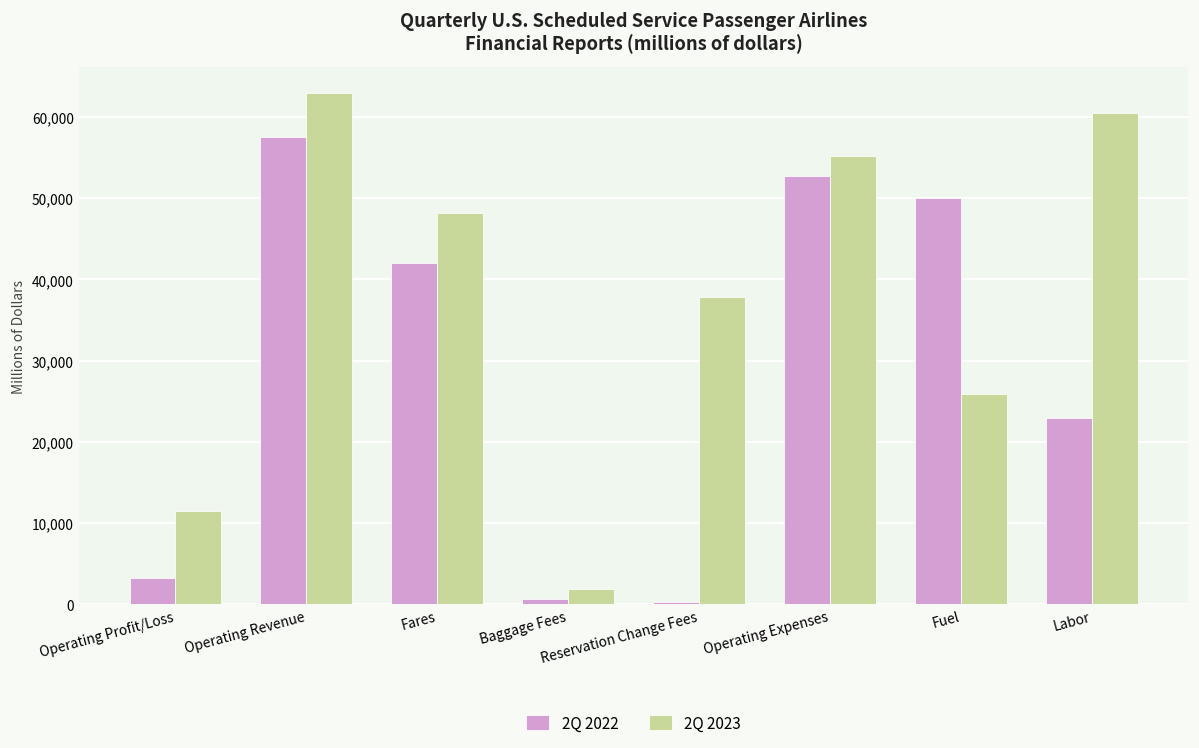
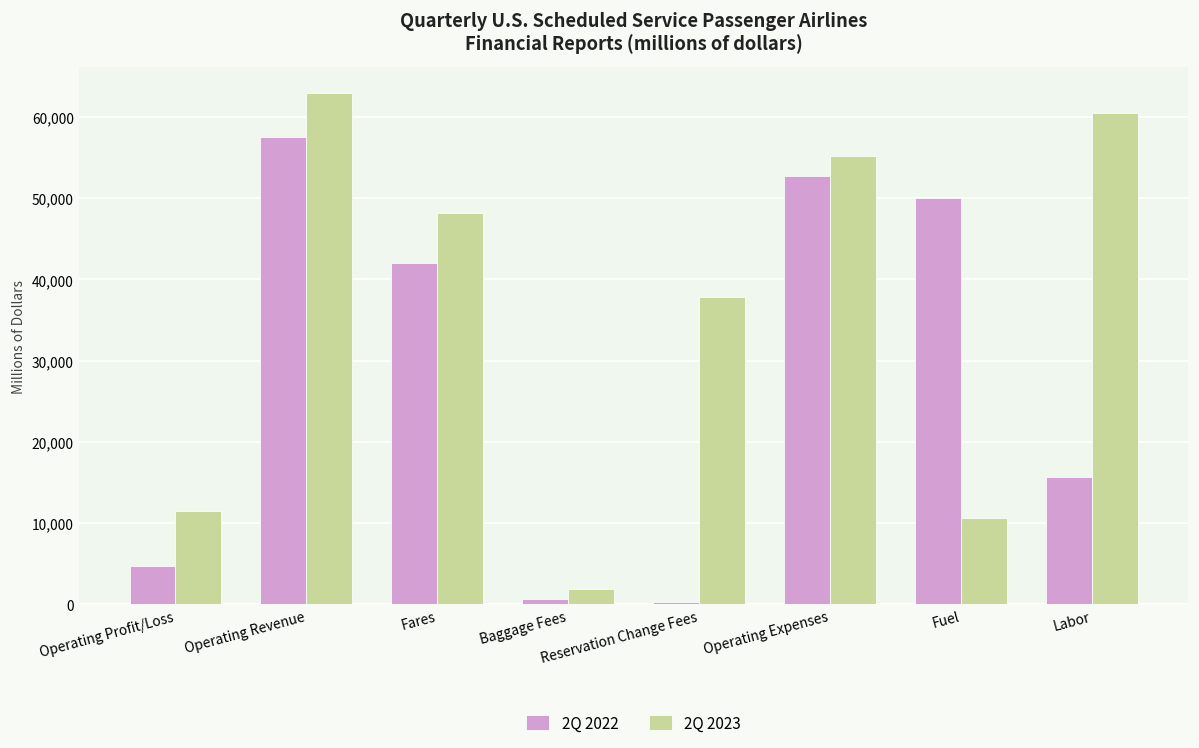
  {
    "2Q 2022": {
-     "Operating Profit/Loss": "3,000",
+     "Operating Profit/Loss": "5,000",
      "Operating Revenue": "57,000",
      "Fares": "42,000",
      "Baggage Fees": "1,000",
      "Operating Expenses": "53,000",
      "Fuel": "50,000",
-     "Labor": "23,000"
+     "Labor": "16,000"
    },
    "2Q 2023": {
      "Operating Profit/Loss": "12,000",
      "Operating Revenue": "63,000",
      "Fares": "48,000",
      "Baggage Fees": "2,000",
      "Reservation Change Fees": "38,000",
      "Operating Expenses": "55,000",
-     "Fuel": "26,000",
+     "Fuel": "11,000",
      "Labor": "61,000"
    }
  }
